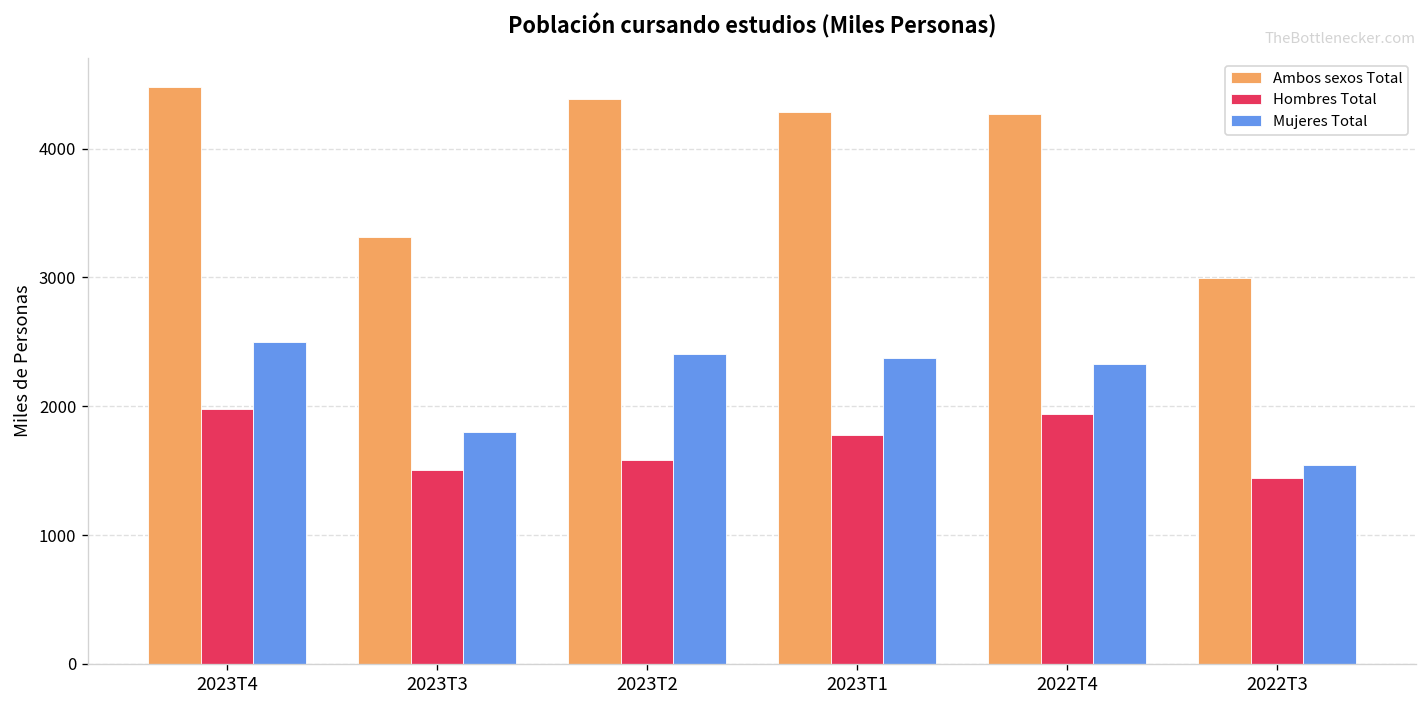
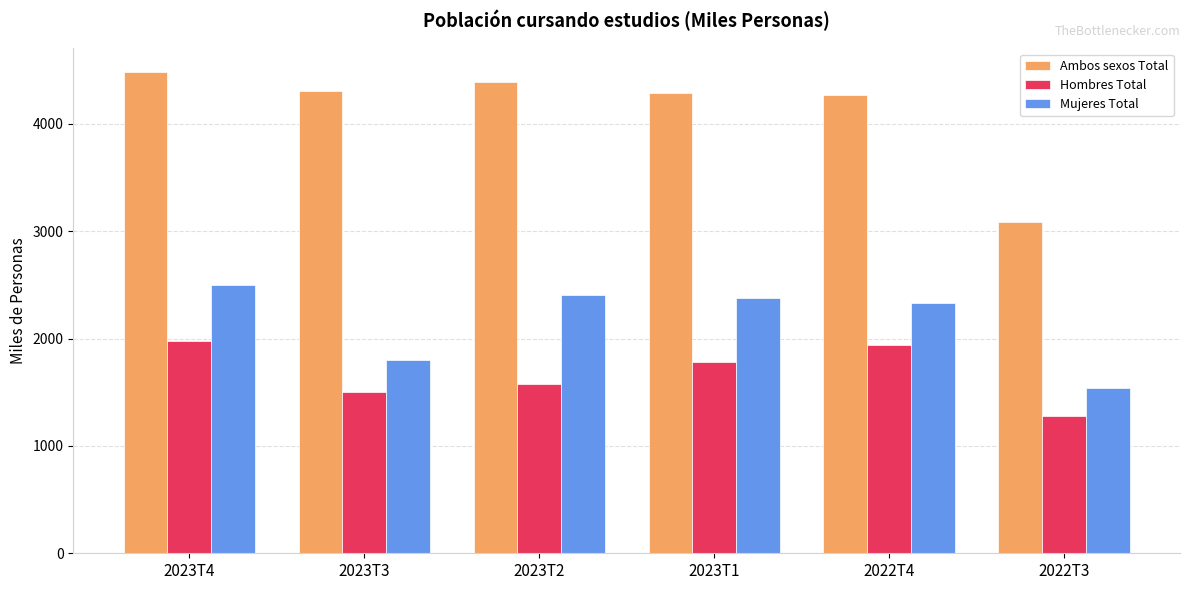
  {
    "Ambos sexos Total": {
      "2023T4": 4480,
-     "2023T3": 3310,
+     "2023T3": 4300,
      "2023T2": 4390,
      "2023T1": 4280,
      "2022T4": 4270,
-     "2022T3": 2990
+     "2022T3": 3080
    },
    "Hombres Total": {
      "2023T4": 1980,
      "2023T3": 1510,
      "2023T2": 1580,
      "2023T1": 1780,
      "2022T4": 1940,
-     "2022T3": 1440
+     "2022T3": 1280
    },
    "Mujeres Total": {
      "2023T4": 2500,
      "2023T3": 1800,
      "2023T2": 2410,
      "2023T1": 2380,
      "2022T4": 2330,
      "2022T3": 1540
    }
  }
